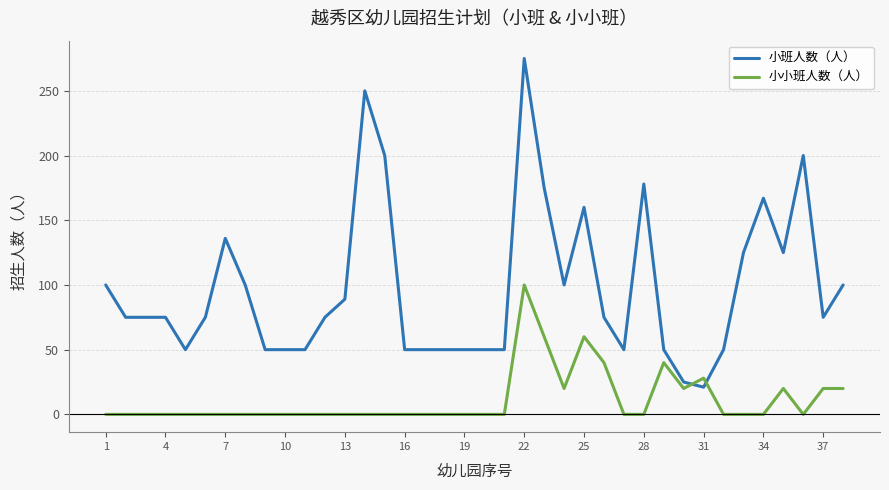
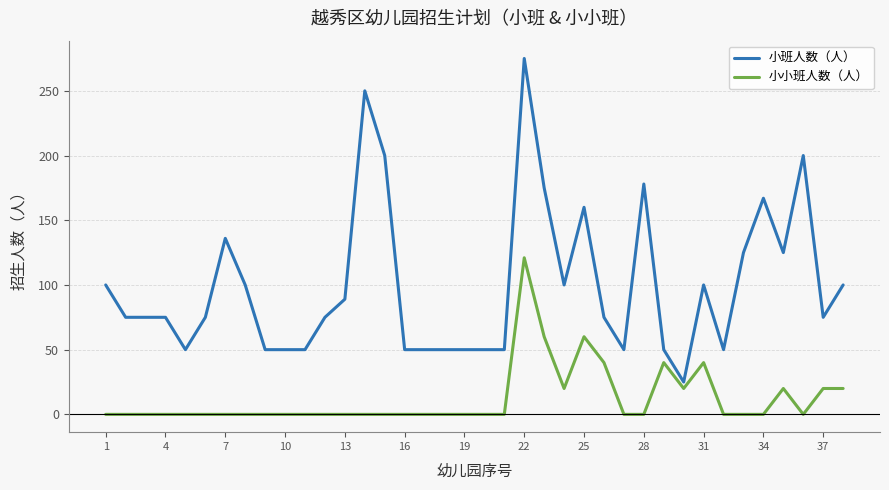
  {
    "小班人数（人）": {
      "1": 100,
      "4": 75,
      "7": 136,
      "10": 50,
      "13": 89,
      "16": 50,
      "19": 50,
      "22": 275,
      "25": 160,
      "28": 178,
-     "31": 21,
+     "31": 100,
      "34": 167,
      "37": 75
    },
    "小小班人数（人）": {
      "1": 0,
      "4": 0,
      "7": 0,
      "10": 0,
      "13": 0,
      "16": 0,
      "19": 0,
-     "22": 100,
+     "22": 121,
      "25": 60,
      "28": 0,
-     "31": 28,
+     "31": 40,
      "34": 0,
      "37": 20
    }
  }
